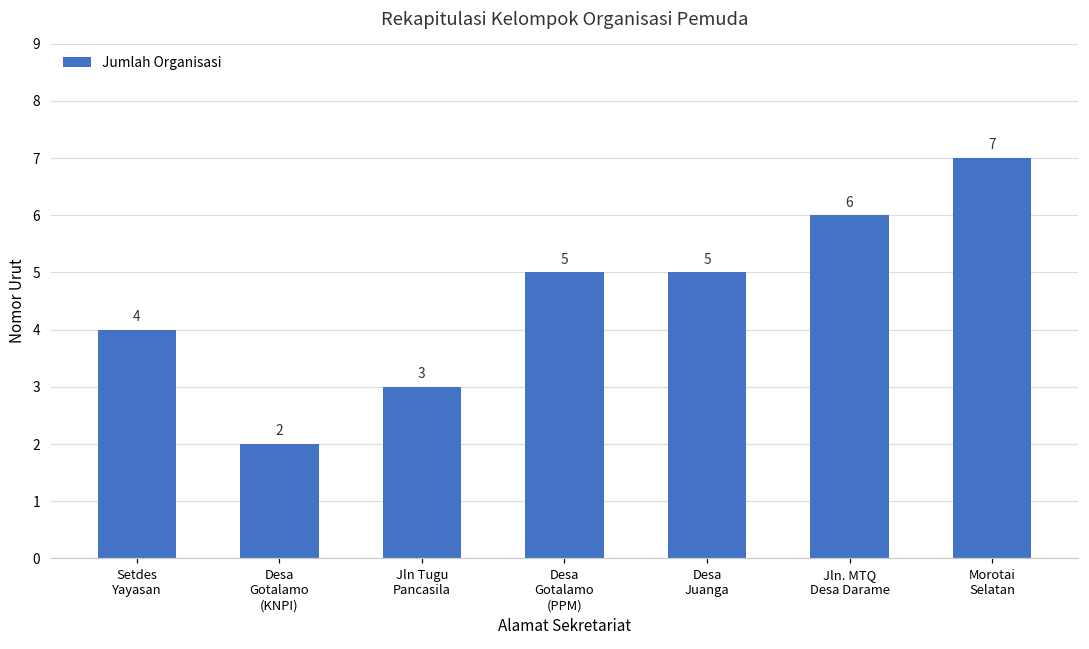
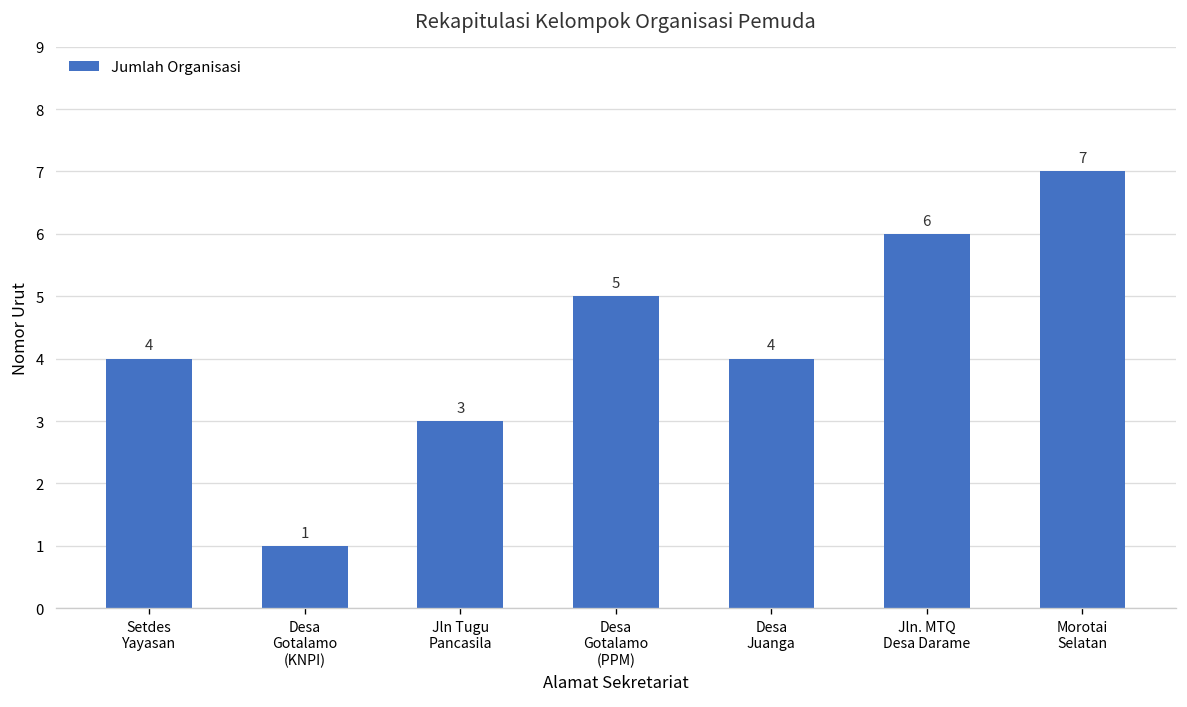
  {
    "Setdes Yayasan": 4,
-   "Desa Gotalamo (KNPI)": 2,
+   "Desa Gotalamo (KNPI)": 1,
    "Jln Tugu Pancasila": 3,
    "Desa Gotalamo (PPM)": 5,
-   "Desa Juanga": 5,
+   "Desa Juanga": 4,
    "Jln. MTQ Desa Darame": 6,
    "Morotai Selatan": 7
  }
